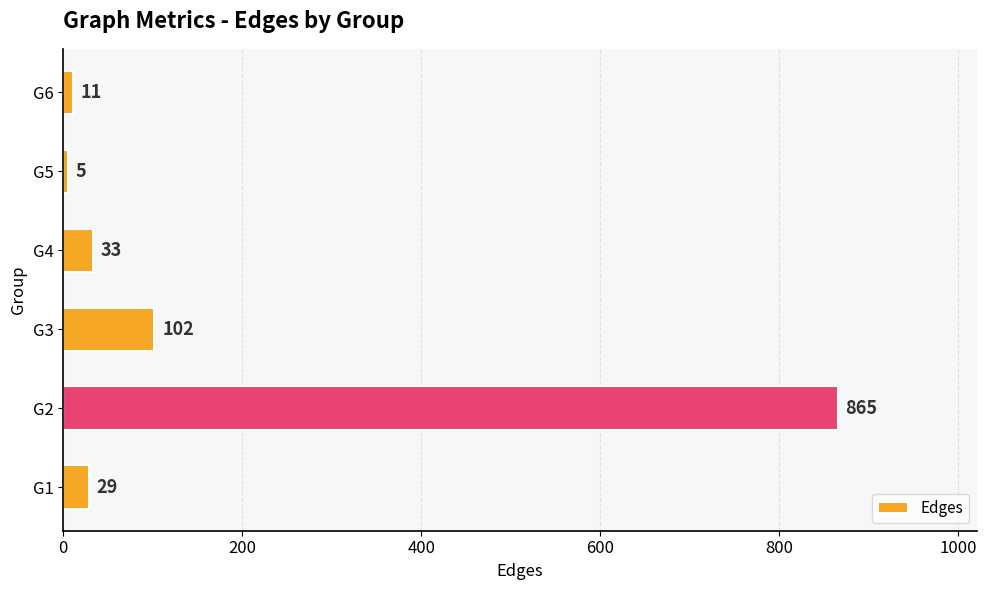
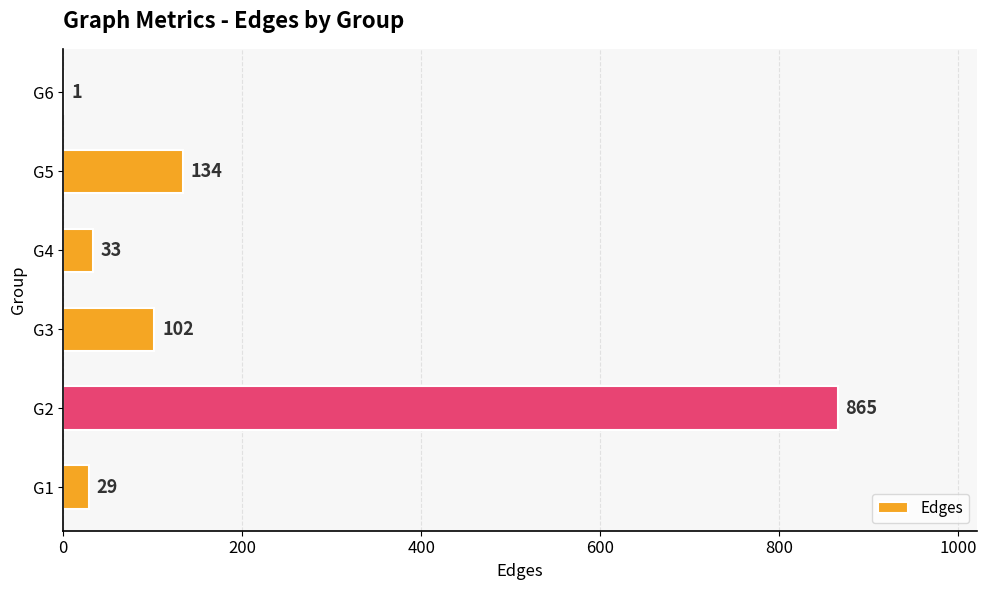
  {
-   "G6": 11,
-   "G5": 5,
+   "G6": 1,
+   "G5": 134,
    "G4": 33,
    "G3": 102,
    "G2": 865,
    "G1": 29
  }
